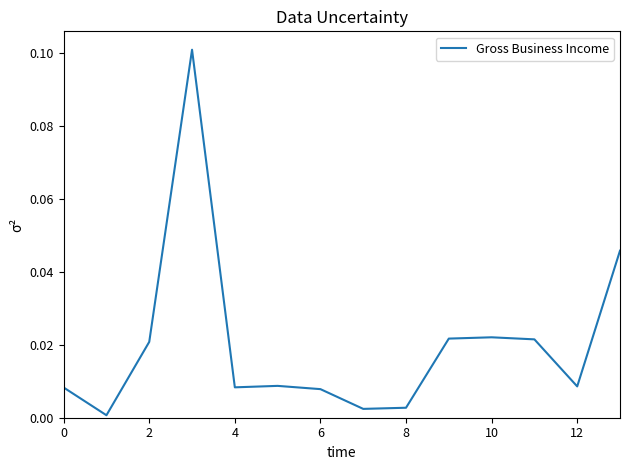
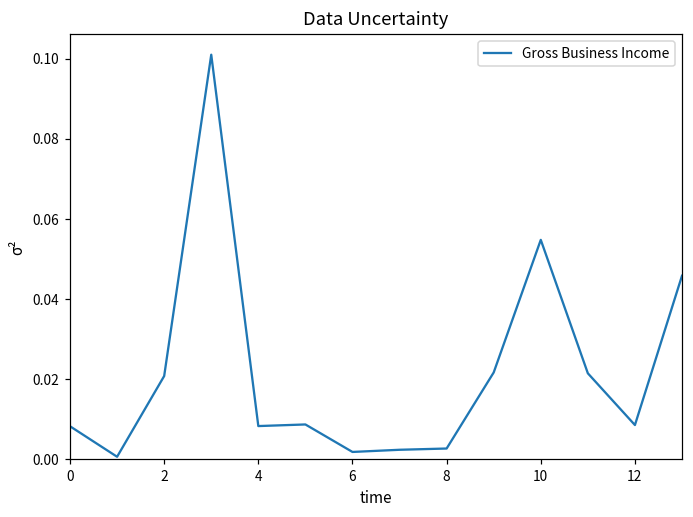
  {
    "0": 0.008,
    "2": 0.021,
    "4": 0.008,
-   "6": 0.008,
+   "6": 0.002,
    "8": 0.003,
-   "10": 0.022,
+   "10": 0.055,
    "12": 0.009
  }
